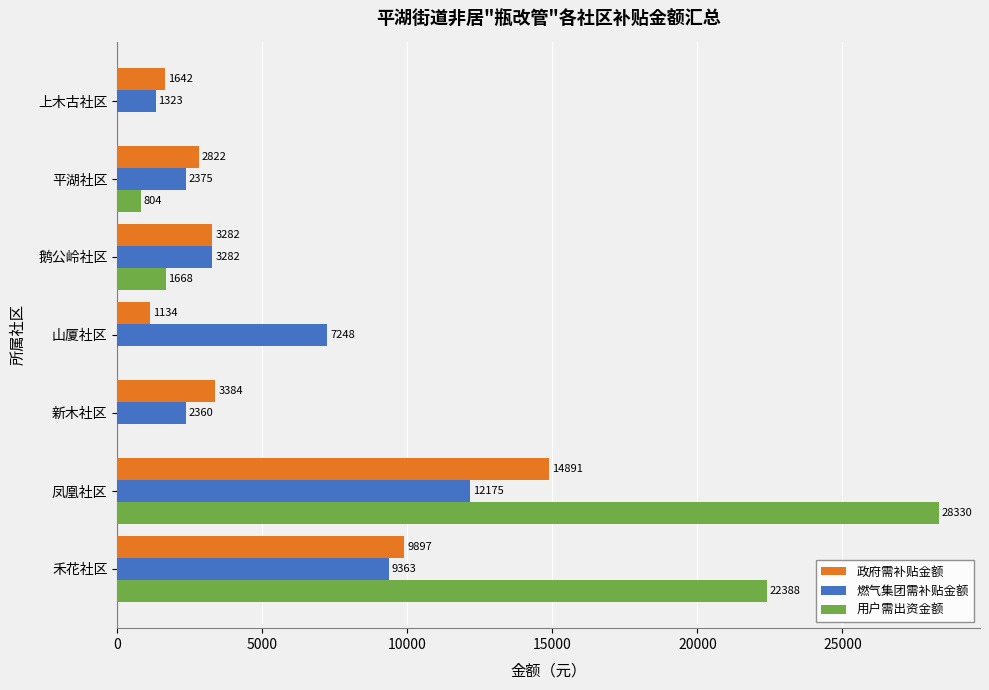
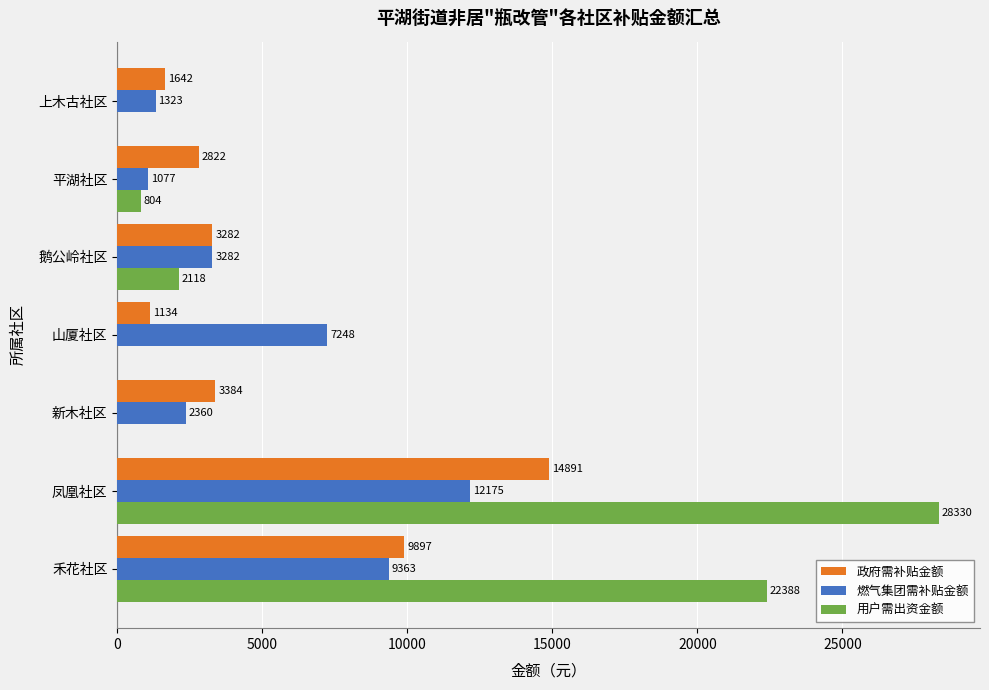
  {
    "政府需补贴金额": {
      "上木古社区": 1642,
      "平湖社区": 2822,
      "鹅公岭社区": 3282,
      "山厦社区": 1134,
      "新木社区": 3384,
      "凤凰社区": 14891,
      "禾花社区": 9897
    },
    "燃气集团需补贴金额": {
      "上木古社区": 1323,
-     "平湖社区": 2375,
+     "平湖社区": 1077,
      "鹅公岭社区": 3282,
      "山厦社区": 7248,
      "新木社区": 2360,
      "凤凰社区": 12175,
      "禾花社区": 9363
    },
    "用户需出资金额": {
      "平湖社区": 804,
-     "鹅公岭社区": 1668,
+     "鹅公岭社区": 2118,
      "凤凰社区": 28330,
      "禾花社区": 22388
    }
  }
